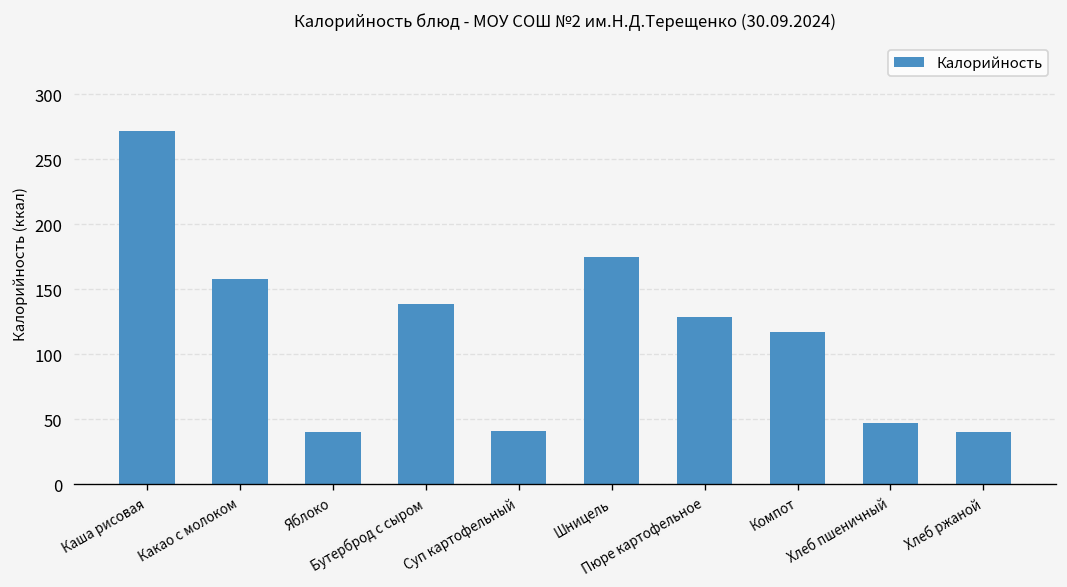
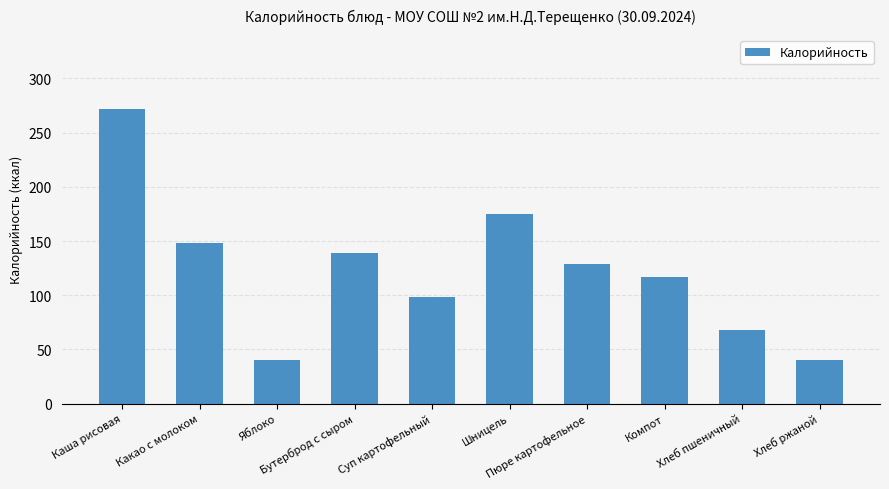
  {
    "Каша рисовая": 272,
-   "Какао с молоком": 158,
+   "Какао с молоком": 148,
    "Яблоко": 40,
    "Бутерброд с сыром": 139,
-   "Суп картофельный": 41,
+   "Суп картофельный": 98,
    "Шницель": 175,
    "Пюре картофельное": 129,
    "Компот": 117,
-   "Хлеб пшеничный": 47,
+   "Хлеб пшеничный": 68,
    "Хлеб ржаной": 40
  }
